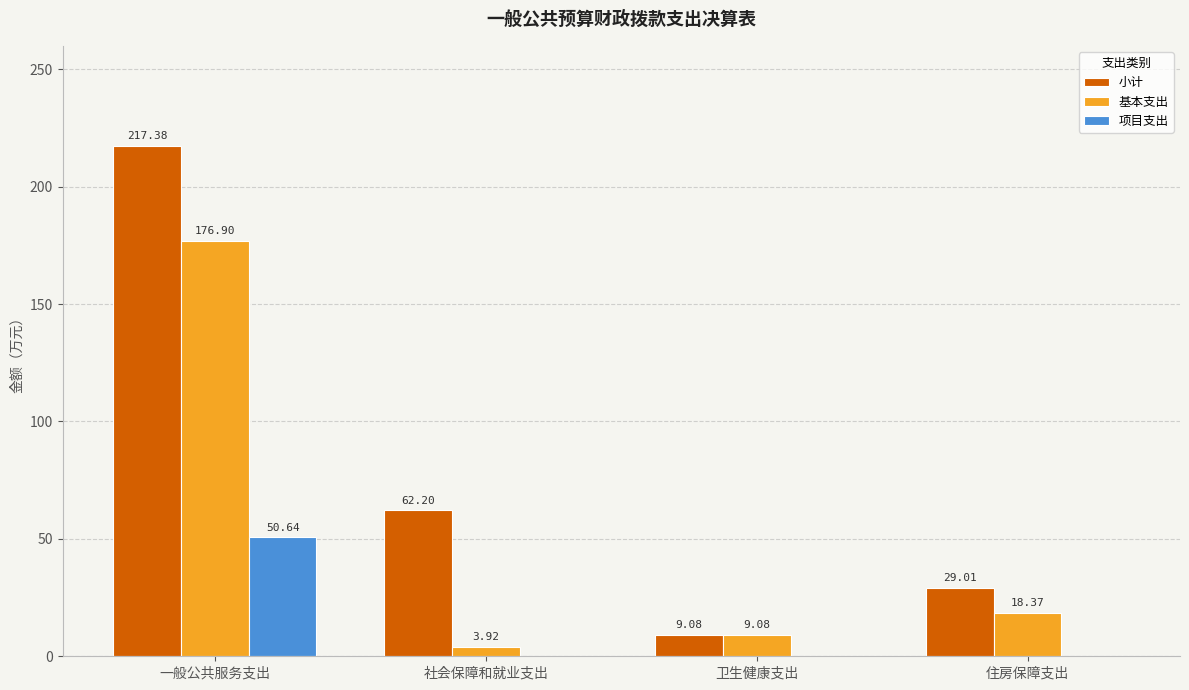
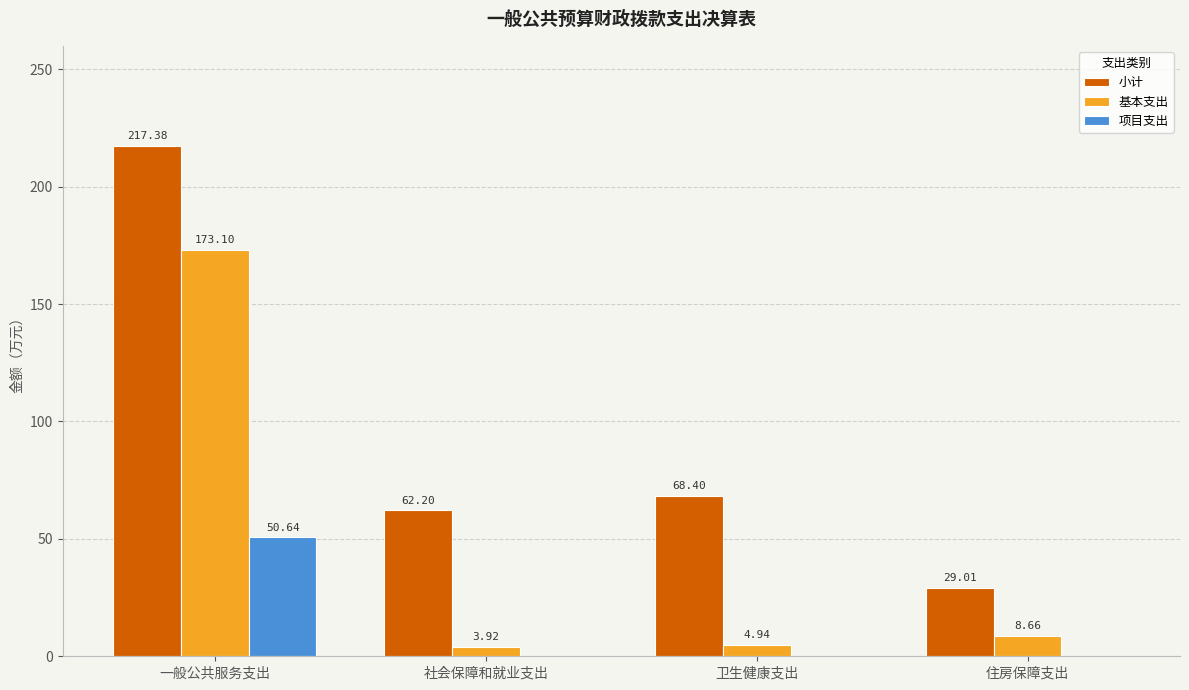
  {
    "小计": {
      "一般公共服务支出": 217.38,
      "社会保障和就业支出": 62.20,
-     "卫生健康支出": 9.08,
+     "卫生健康支出": 68.40,
      "住房保障支出": 29.01
    },
    "基本支出": {
-     "一般公共服务支出": 176.90,
+     "一般公共服务支出": 173.10,
      "社会保障和就业支出": 3.92,
-     "卫生健康支出": 9.08,
-     "住房保障支出": 18.37
+     "卫生健康支出": 4.94,
+     "住房保障支出": 8.66
    },
    "项目支出": {
      "一般公共服务支出": 50.64
    }
  }
